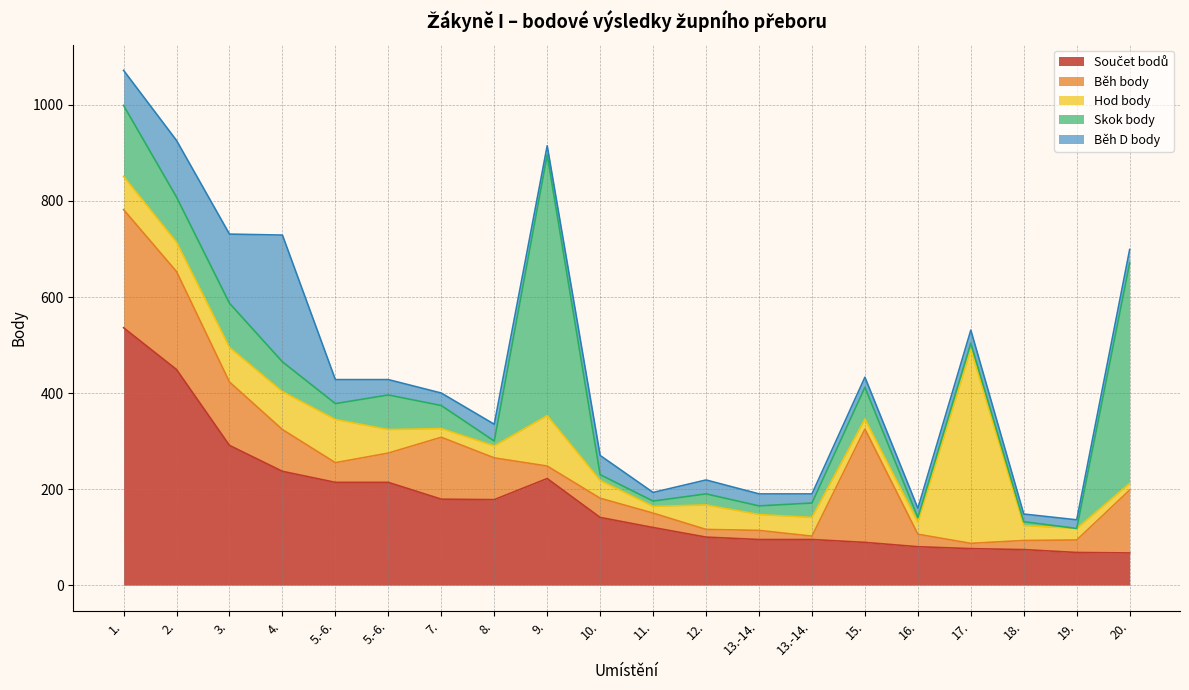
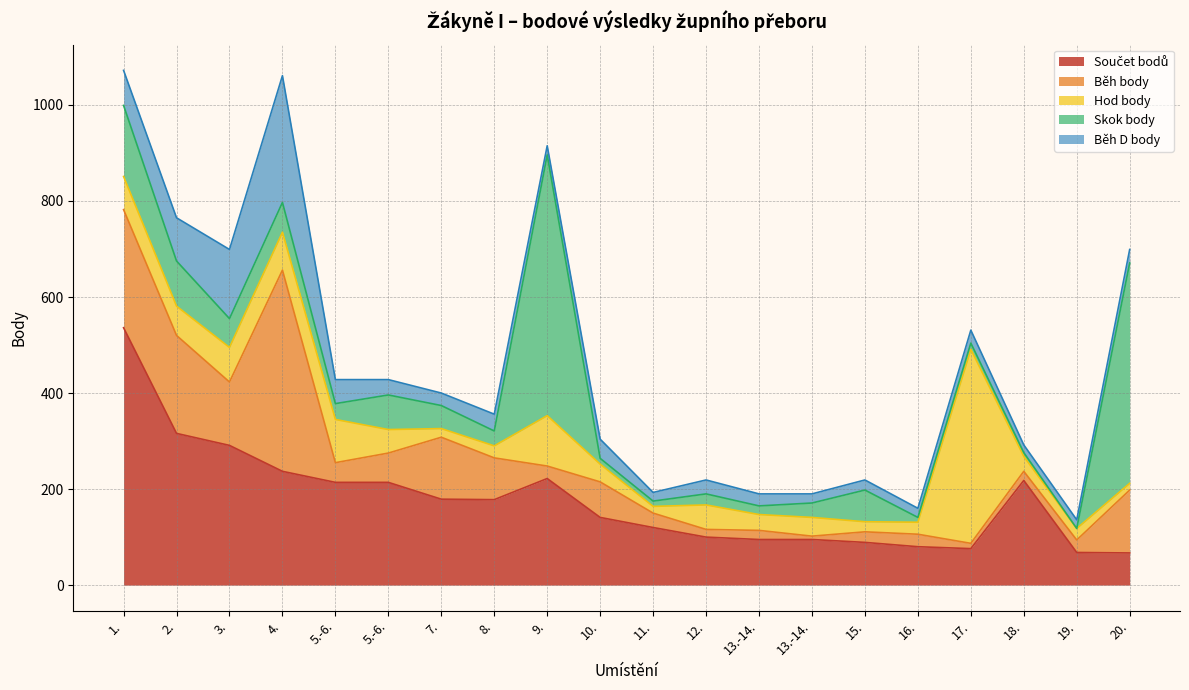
  {
    "Součet bodů": {
      "1.": 540,
-     "2.": 450,
+     "2.": 320,
      "3.": 290,
      "4.": 240,
      "7.": 180,
      "8.": 180,
      "9.": 220,
      "10.": 140,
      "11.": 120,
      "12.": 100,
      "15.": 90,
      "16.": 80,
      "17.": 80,
-     "18.": 70,
+     "18.": 220,
      "19.": 70,
      "20.": 70
    },
    "Běh body": {
      "1.": 250,
      "2.": 200,
      "3.": 130,
-     "4.": 90,
+     "4.": 420,
      "7.": 130,
      "8.": 90,
      "9.": 30,
-     "10.": 40,
+     "10.": 70,
      "11.": 30,
      "12.": 20,
-     "15.": 240,
+     "15.": 20,
      "16.": 30,
      "17.": 10,
      "18.": 20,
      "19.": 30,
      "20.": 130
    },
    "Hod body": {
      "1.": 70,
      "2.": 60,
      "3.": 70,
      "4.": 80,
      "7.": 20,
      "8.": 30,
      "9.": 110,
      "10.": 40,
      "11.": 10,
      "12.": 50,
      "15.": 20,
      "16.": 30,
      "17.": 400,
      "18.": 30,
      "20.": 10
    },
    "Skok body": {
      "1.": 150,
      "2.": 90,
-     "3.": 90,
+     "3.": 60,
      "4.": 60,
      "7.": 50,
-     "8.": 10,
+     "8.": 30,
      "9.": 540,
      "10.": 10,
      "11.": 10,
      "12.": 20,
      "15.": 70,
      "16.": 10,
      "17.": 10,
      "18.": 10,
      "20.": 460
    },
    "Běh D body": {
      "1.": 70,
-     "2.": 120,
+     "2.": 90,
      "3.": 140,
      "4.": 260,
      "7.": 30,
      "8.": 40,
      "9.": 20,
      "10.": 40,
      "11.": 20,
      "12.": 30,
      "15.": 20,
      "16.": 20,
      "17.": 30,
      "18.": 20,
      "19.": 20,
      "20.": 30
    }
  }
